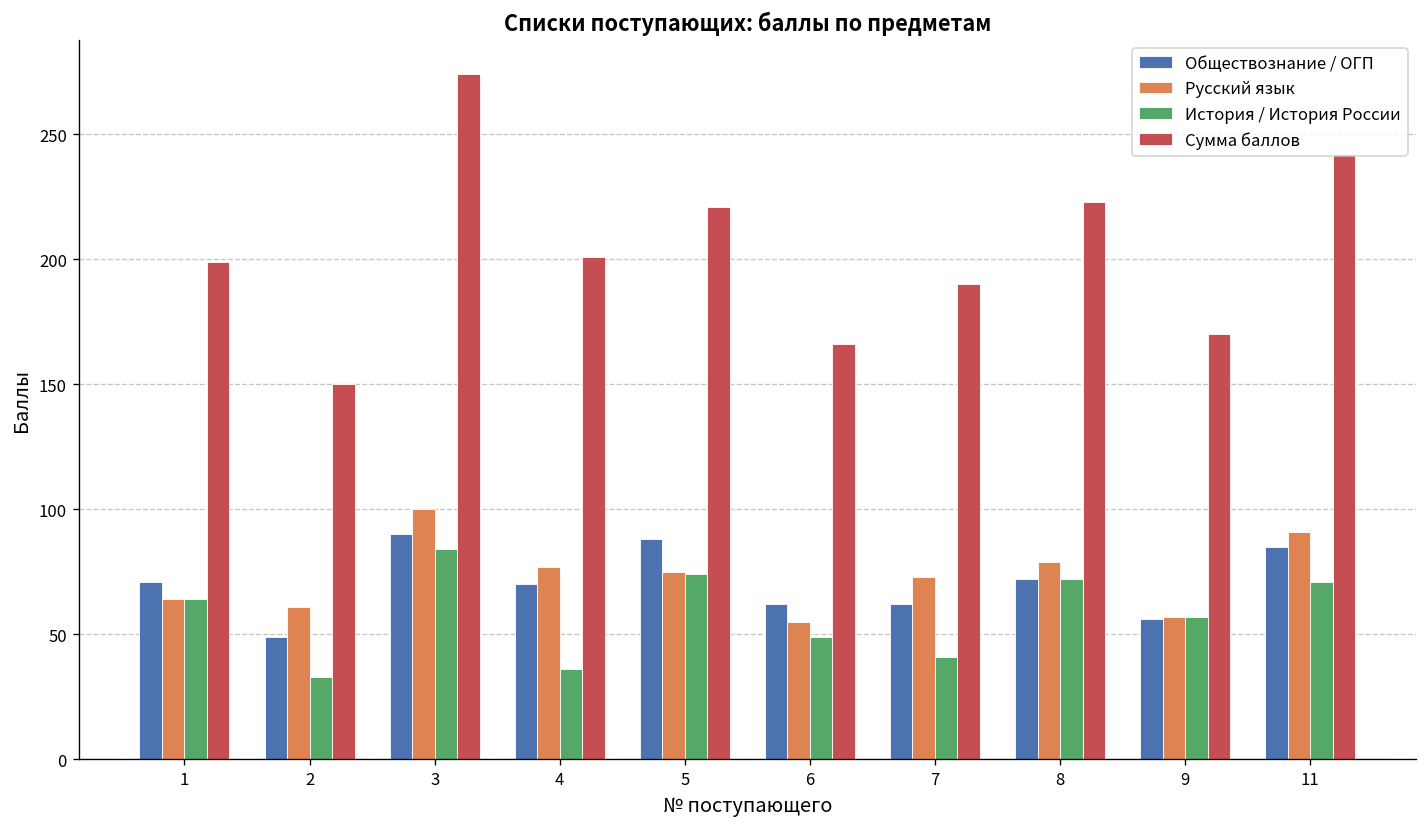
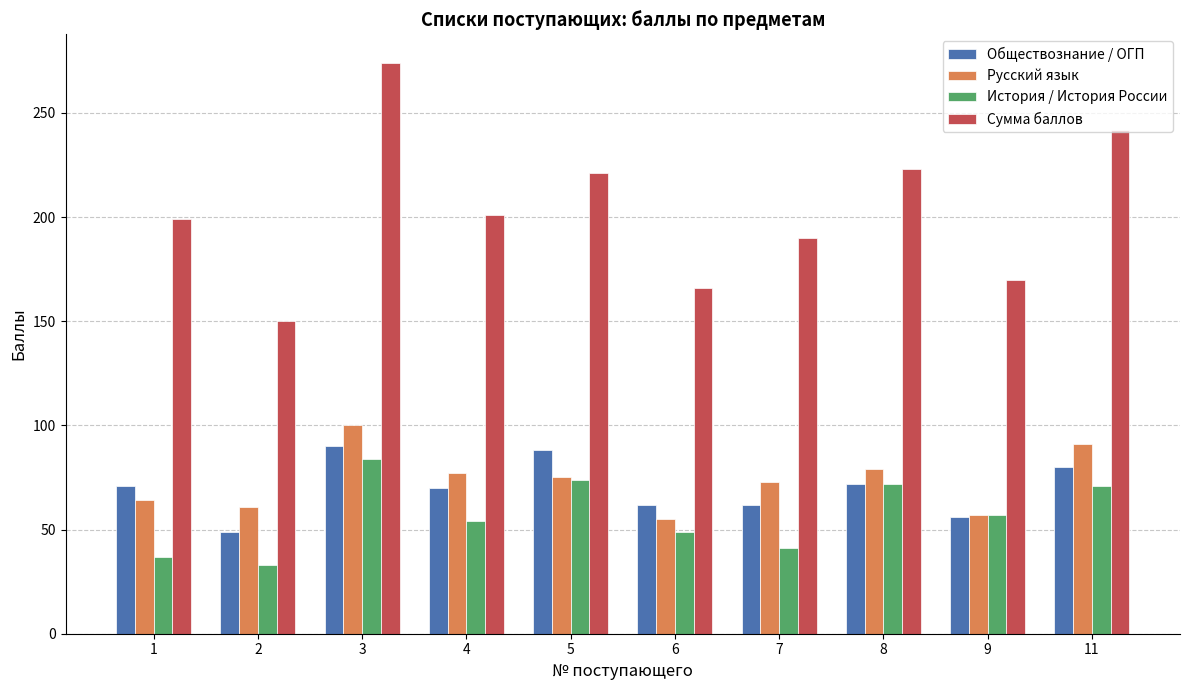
  {
    "Обществознание / ОГП": {
      "1": 71,
      "2": 49,
      "3": 90,
      "4": 70,
      "5": 88,
      "6": 62,
      "7": 62,
      "8": 72,
      "9": 56,
-     "11": 85
+     "11": 80
    },
    "История / История России": {
-     "1": 64,
+     "1": 37,
      "2": 33,
      "3": 84,
-     "4": 36,
+     "4": 54,
      "5": 74,
      "6": 49,
      "7": 41,
      "8": 72,
      "9": 57,
      "11": 71
    }
  }
